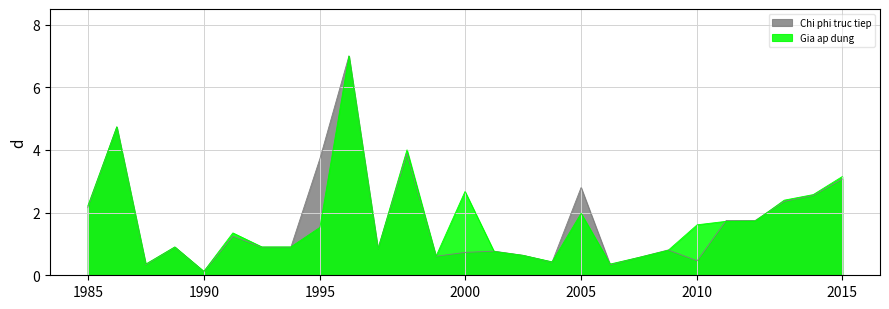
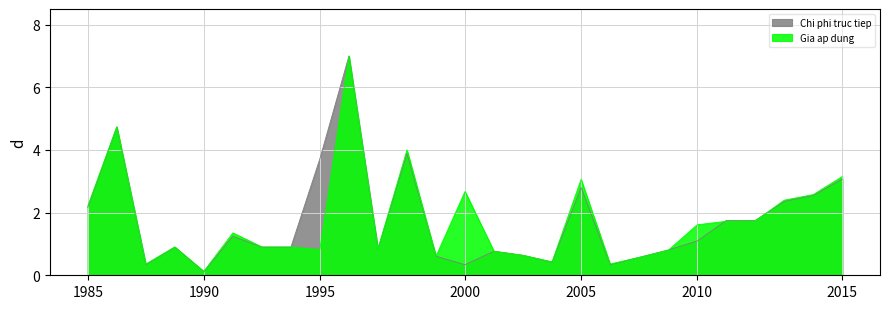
  {
    "Chi phi truc tiep": {
      "1995": 3.7,
-     "2000": 0.7,
+     "2000": 0.3,
      "2005": 2.8,
-     "2010": 0.5
+     "2010": 1.1
    },
    "Gia ap dung": {
-     "1995": 1.5,
+     "1995": 0.8,
      "2000": 2.7,
-     "2005": 2.0,
+     "2005": 3.1,
      "2010": 1.6
    }
  }
